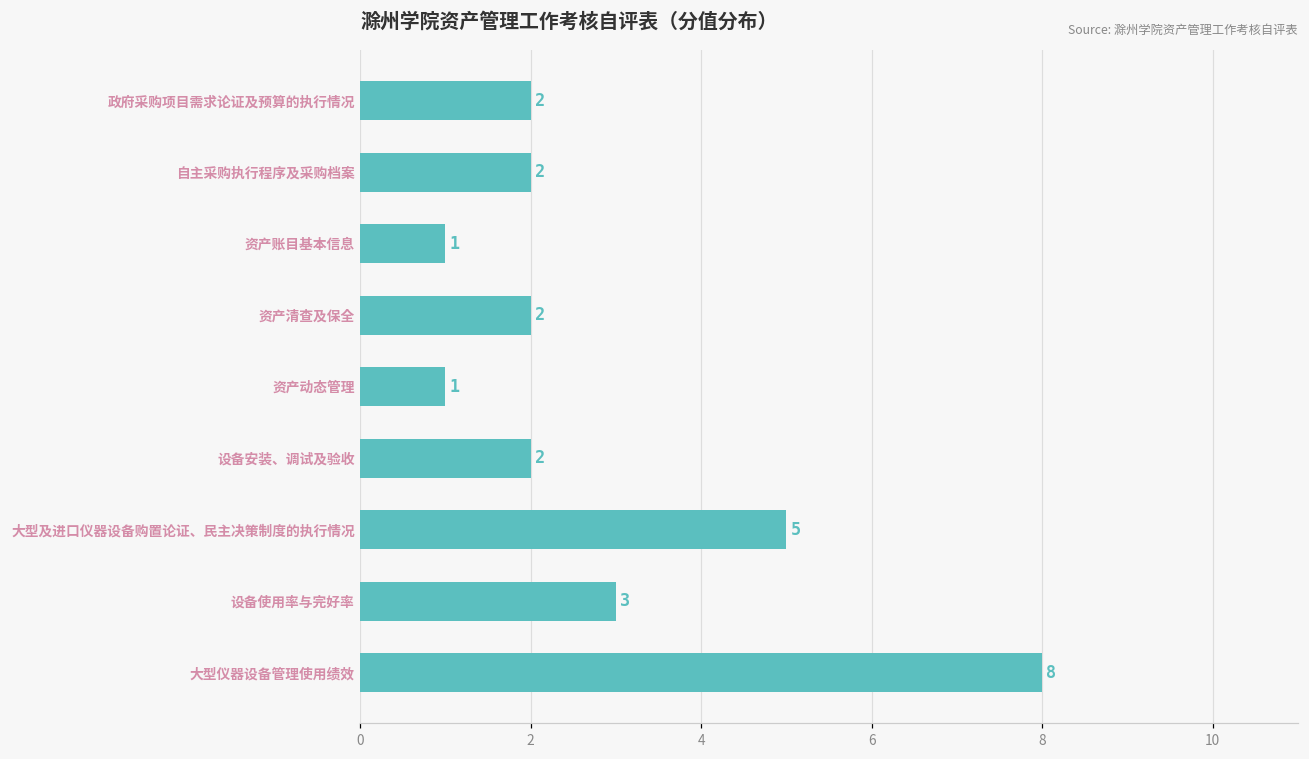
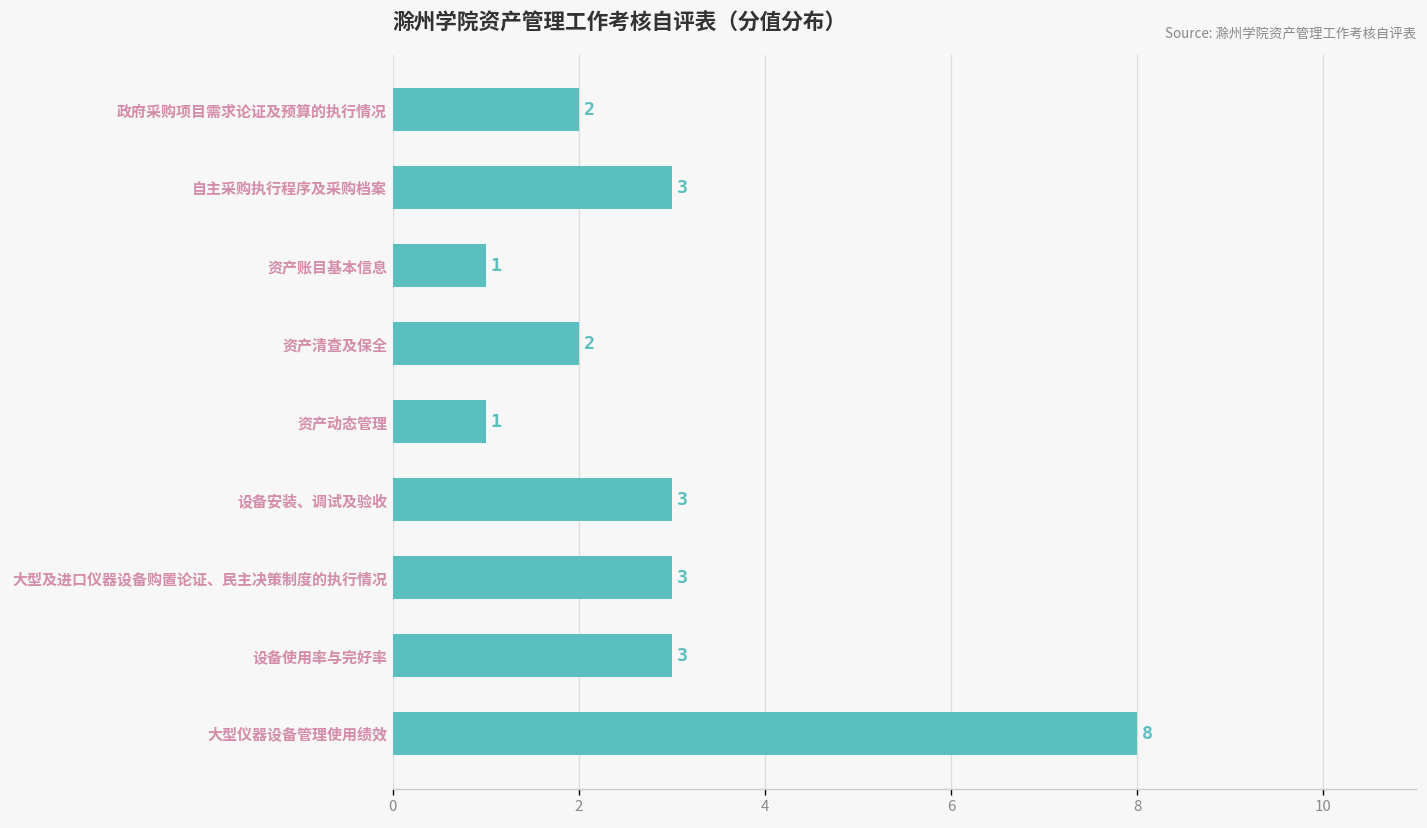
  {
    "政府采购项目需求论证及预算的执行情况": 2,
-   "自主采购执行程序及采购档案": 2,
+   "自主采购执行程序及采购档案": 3,
    "资产账目基本信息": 1,
    "资产清查及保全": 2,
    "资产动态管理": 1,
-   "设备安装、调试及验收": 2,
-   "大型及进口仪器设备购置论证、民主决策制度的执行情况": 5,
+   "设备安装、调试及验收": 3,
+   "大型及进口仪器设备购置论证、民主决策制度的执行情况": 3,
    "设备使用率与完好率": 3,
    "大型仪器设备管理使用绩效": 8
  }
